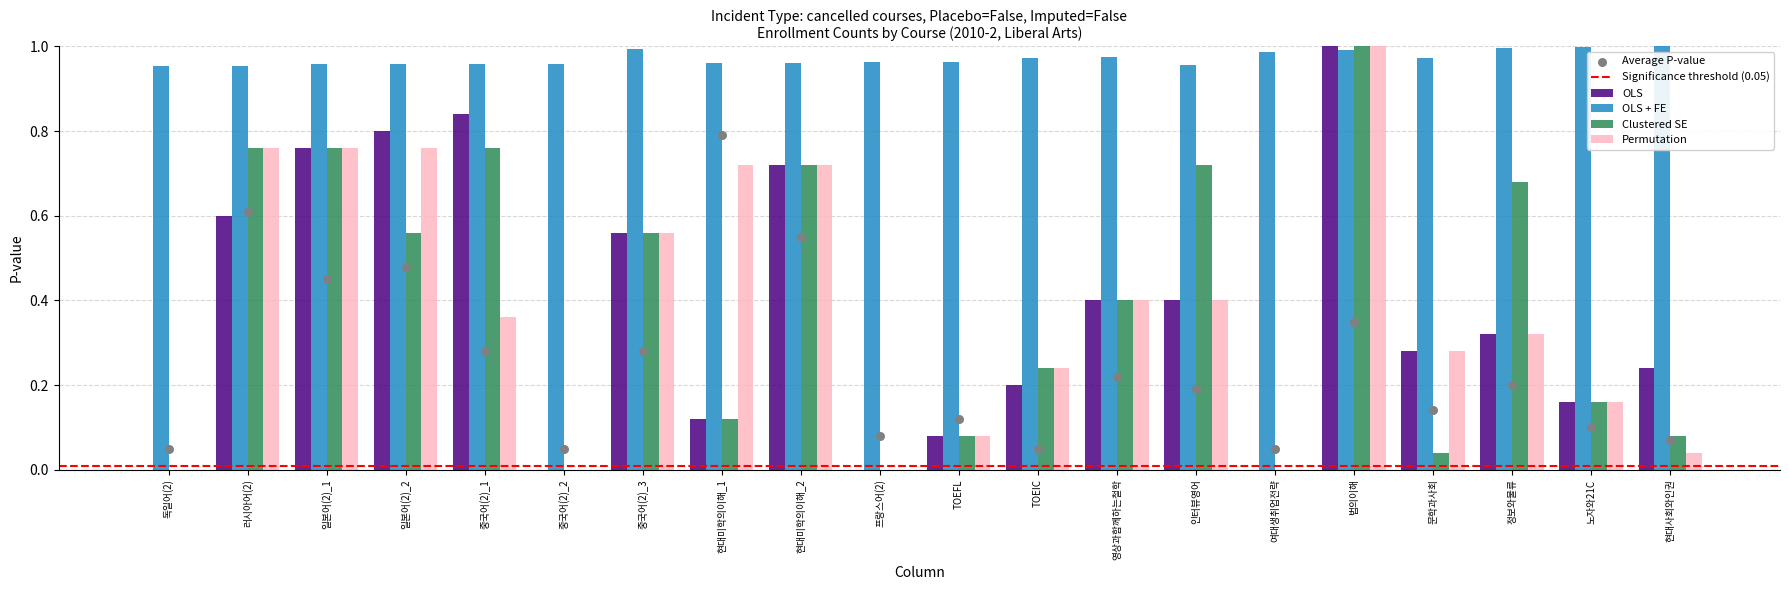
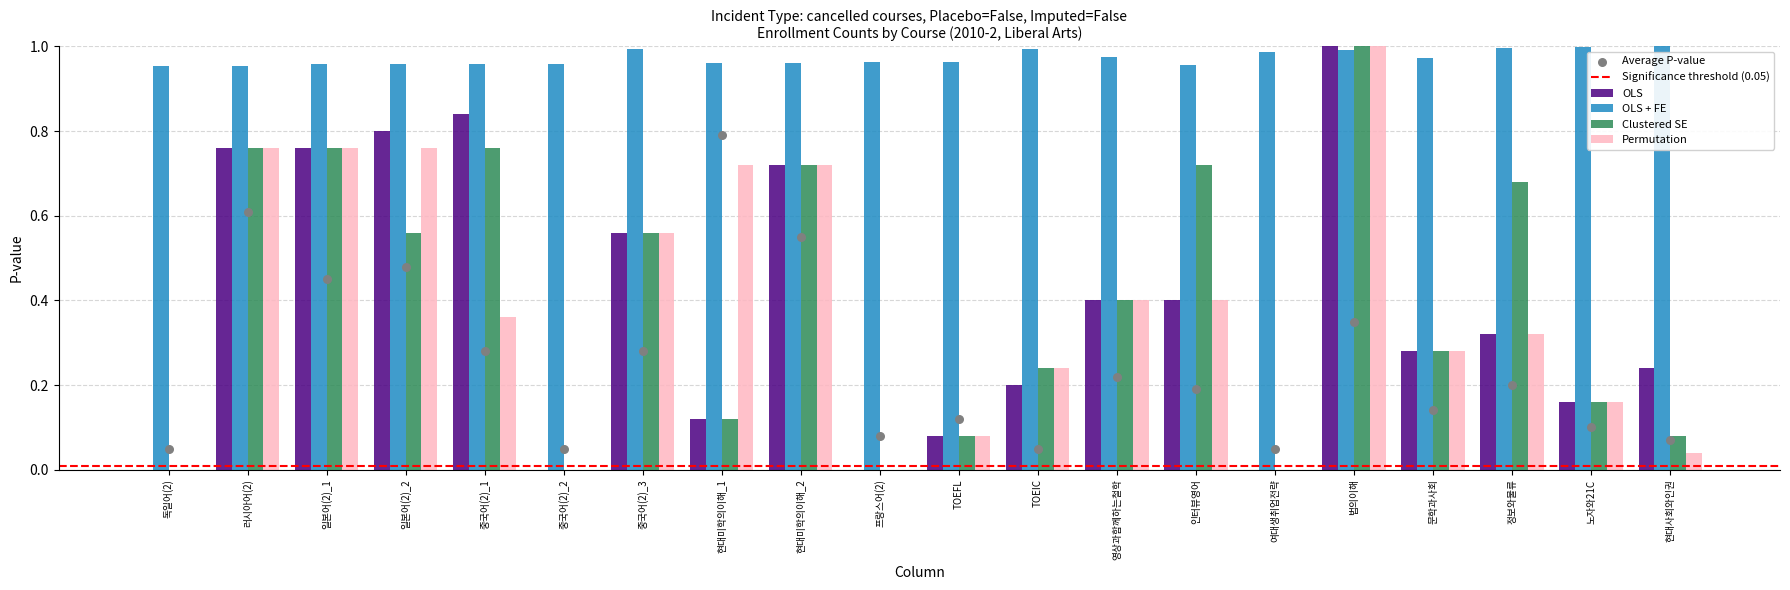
  {
    "OLS": {
      "독일어(2)": 0.00,
-     "러시아어(2)": 0.60,
+     "러시아어(2)": 0.76,
      "일본어(2)_1": 0.76,
      "일본어(2)_2": 0.80,
      "중국어(2)_1": 0.84,
      "중국어(2)_2": 0.00,
      "중국어(2)_3": 0.56,
      "현대미학의이해_1": 0.12,
      "현대미학의이해_2": 0.72,
      "프랑스어(2)": 0.00,
      "TOEFL": 0.08,
      "TOEIC": 0.20,
      "영상과함께하는철학": 0.40,
      "인터뷰영어": 0.40,
      "여대생취업전략": 0.00,
      "법의이해": 1.00,
      "문학과사회": 0.28,
      "정보와물류": 0.32,
      "노자와21C": 0.16,
      "현대사회와인권": 0.24
    },
    "OLS + FE": {
      "독일어(2)": 0.95,
      "러시아어(2)": 0.95,
      "일본어(2)_1": 0.96,
      "일본어(2)_2": 0.96,
      "중국어(2)_1": 0.96,
      "중국어(2)_2": 0.96,
      "중국어(2)_3": 0.99,
      "현대미학의이해_1": 0.96,
      "현대미학의이해_2": 0.96,
      "프랑스어(2)": 0.96,
      "TOEFL": 0.96,
-     "TOEIC": 0.97,
+     "TOEIC": 0.99,
      "영상과함께하는철학": 0.98,
      "인터뷰영어": 0.96,
      "여대생취업전략": 0.99,
      "법의이해": 0.99,
      "문학과사회": 0.97,
      "정보와물류": 1.00,
      "노자와21C": 1.00,
      "현대사회와인권": 1.00
    },
    "Clustered SE": {
      "독일어(2)": 0.00,
      "러시아어(2)": 0.76,
      "일본어(2)_1": 0.76,
      "일본어(2)_2": 0.56,
      "중국어(2)_1": 0.76,
      "중국어(2)_2": 0.00,
      "중국어(2)_3": 0.56,
      "현대미학의이해_1": 0.12,
      "현대미학의이해_2": 0.72,
      "프랑스어(2)": 0.00,
      "TOEFL": 0.08,
      "TOEIC": 0.24,
      "영상과함께하는철학": 0.40,
      "인터뷰영어": 0.72,
      "여대생취업전략": 0.00,
      "법의이해": 1.00,
-     "문학과사회": 0.04,
+     "문학과사회": 0.28,
      "정보와물류": 0.68,
      "노자와21C": 0.16,
      "현대사회와인권": 0.08
    },
    "Permutation": {
      "독일어(2)": 0.00,
      "러시아어(2)": 0.76,
      "일본어(2)_1": 0.76,
      "일본어(2)_2": 0.76,
      "중국어(2)_1": 0.36,
      "중국어(2)_2": 0.00,
      "중국어(2)_3": 0.56,
      "현대미학의이해_1": 0.72,
      "현대미학의이해_2": 0.72,
      "프랑스어(2)": 0.00,
      "TOEFL": 0.08,
      "TOEIC": 0.24,
      "영상과함께하는철학": 0.40,
      "인터뷰영어": 0.40,
      "여대생취업전략": 0.00,
      "법의이해": 1.00,
      "문학과사회": 0.28,
      "정보와물류": 0.32,
      "노자와21C": 0.16,
      "현대사회와인권": 0.04
    }
  }
